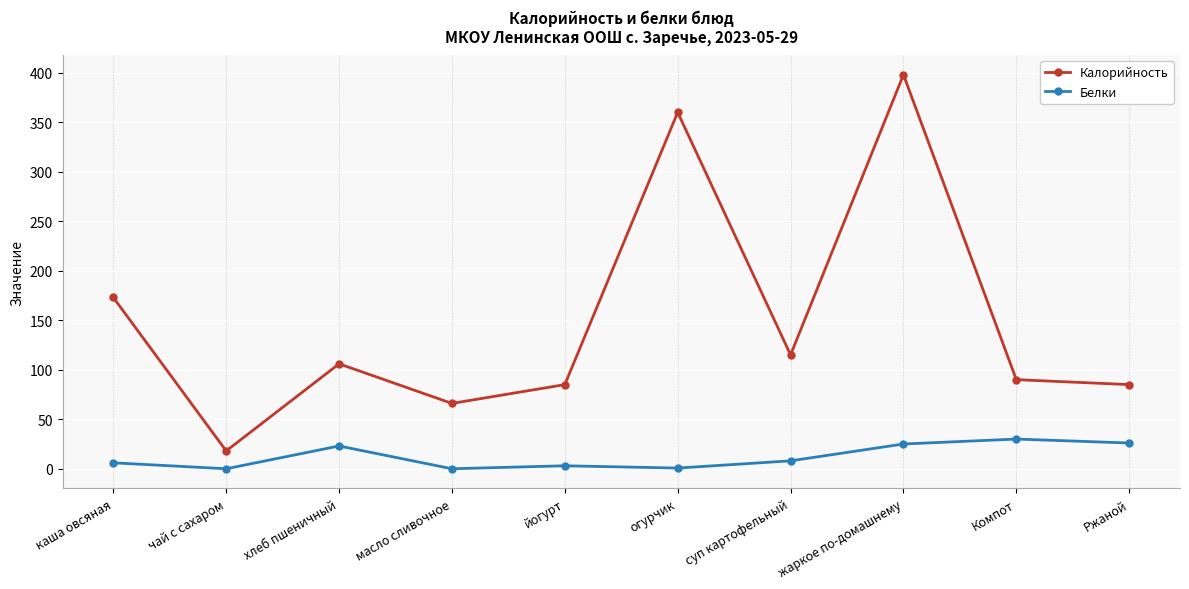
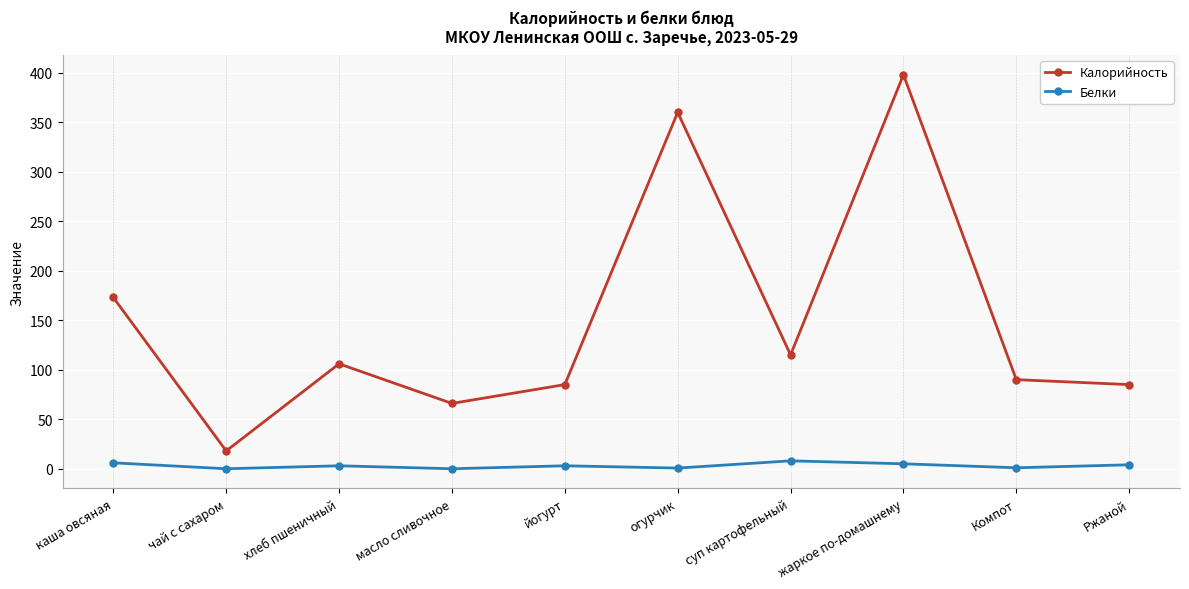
  {
    "Калорийность": {
      "каша овсяная": 170,
      "чай с сахаром": 20,
      "хлеб пшеничный": 110,
      "масло сливочное": 70,
      "йогурт": 90,
      "огурчик": 360,
      "суп картофельный": 120,
      "жаркое по-домашнему": 400,
      "Компот": 90,
      "Ржаной": 90
    },
    "Белки": {
      "каша овсяная": 10,
      "чай с сахаром": 0,
-     "хлеб пшеничный": 20,
+     "хлеб пшеничный": 0,
      "масло сливочное": 0,
      "йогурт": 0,
      "огурчик": 0,
      "суп картофельный": 10,
-     "жаркое по-домашнему": 30,
-     "Компот": 30,
-     "Ржаной": 30
+     "жаркое по-домашнему": 10,
+     "Компот": 0,
+     "Ржаной": 0
    }
  }
